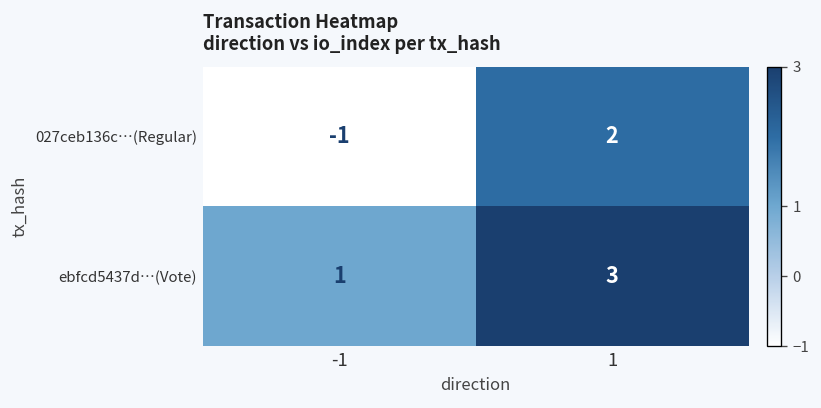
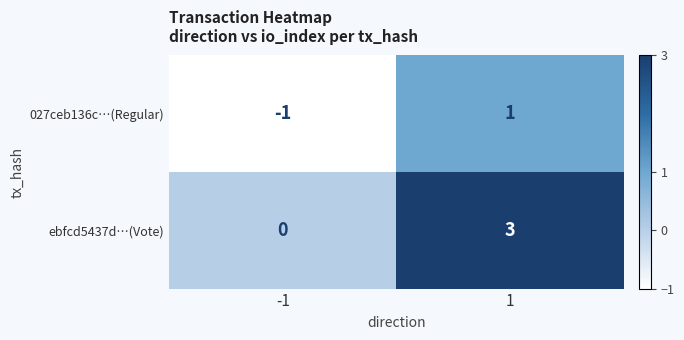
  {
    "027ceb136c…(Regular)": {
      "-1": -1,
-     "1": 2
+     "1": 1
    },
    "ebfcd5437d…(Vote)": {
-     "-1": 1,
+     "-1": 0,
      "1": 3
    }
  }
